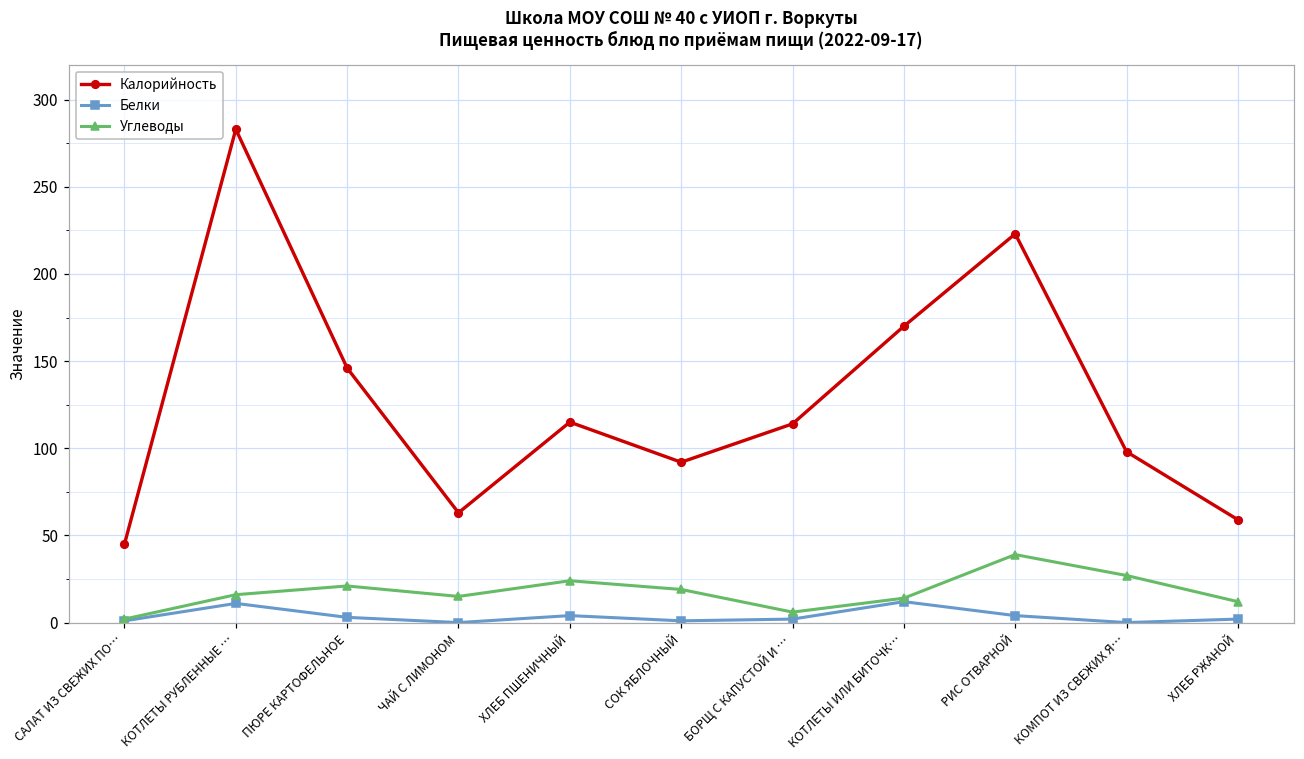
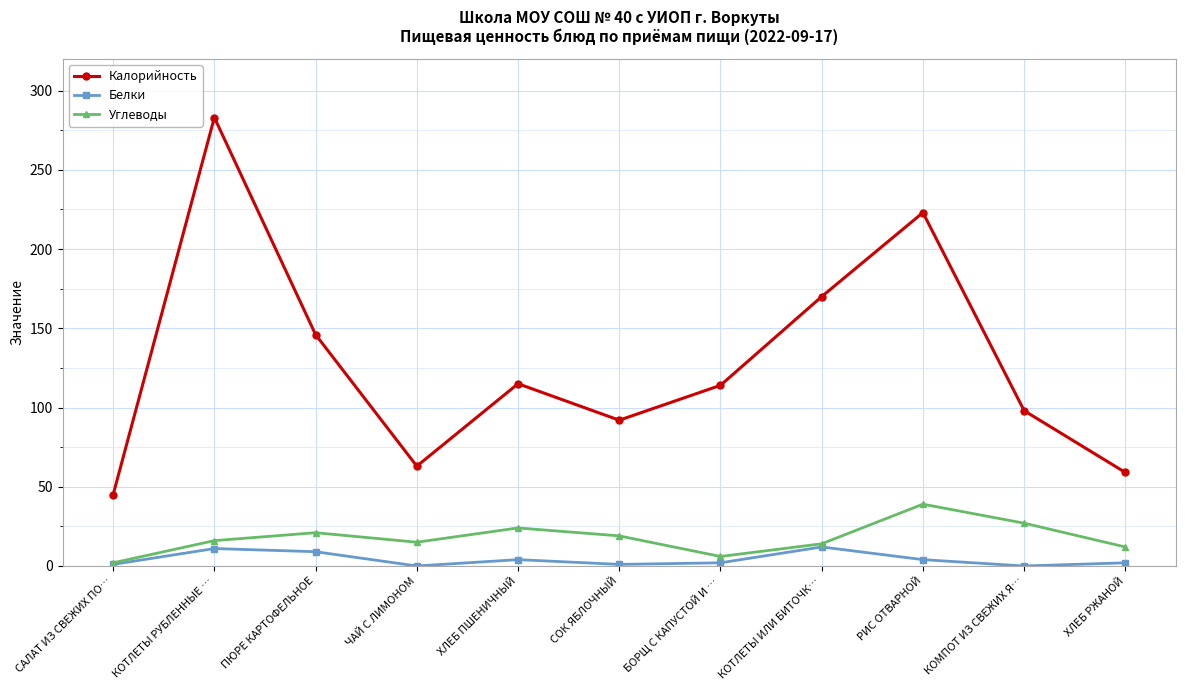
  {
    "Калорийность": {
      "САЛАТ ИЗ СВЕЖИХ ПО…": 45,
      "КОТЛЕТЫ РУБЛЕННЫЕ …": 283,
      "ПЮРЕ КАРТОФЕЛЬНОЕ": 146,
      "ЧАЙ С ЛИМОНОМ": 63,
      "ХЛЕБ ПШЕНИЧНЫЙ": 115,
      "СОК ЯБЛОЧНЫЙ": 92,
      "БОРЩ С КАПУСТОЙ И …": 114,
      "КОТЛЕТЫ ИЛИ БИТОЧК…": 170,
      "РИС ОТВАРНОЙ": 223,
      "КОМПОТ ИЗ СВЕЖИХ Я…": 98,
      "ХЛЕБ РЖАНОЙ": 59
    },
    "Белки": {
      "КОТЛЕТЫ РУБЛЕННЫЕ …": 11,
-     "ПЮРЕ КАРТОФЕЛЬНОЕ": 3,
+     "ПЮРЕ КАРТОФЕЛЬНОЕ": 9,
      "ЧАЙ С ЛИМОНОМ": 0,
      "ХЛЕБ ПШЕНИЧНЫЙ": 4,
      "СОК ЯБЛОЧНЫЙ": 1,
      "БОРЩ С КАПУСТОЙ И …": 2,
      "КОТЛЕТЫ ИЛИ БИТОЧК…": 12,
      "РИС ОТВАРНОЙ": 4,
      "КОМПОТ ИЗ СВЕЖИХ Я…": 0,
      "ХЛЕБ РЖАНОЙ": 2
    },
    "Углеводы": {
      "КОТЛЕТЫ РУБЛЕННЫЕ …": 16,
      "ПЮРЕ КАРТОФЕЛЬНОЕ": 21,
      "ЧАЙ С ЛИМОНОМ": 15,
      "ХЛЕБ ПШЕНИЧНЫЙ": 24,
      "СОК ЯБЛОЧНЫЙ": 19,
      "БОРЩ С КАПУСТОЙ И …": 6,
      "КОТЛЕТЫ ИЛИ БИТОЧК…": 14,
      "РИС ОТВАРНОЙ": 39,
      "КОМПОТ ИЗ СВЕЖИХ Я…": 27,
      "ХЛЕБ РЖАНОЙ": 12
    }
  }
